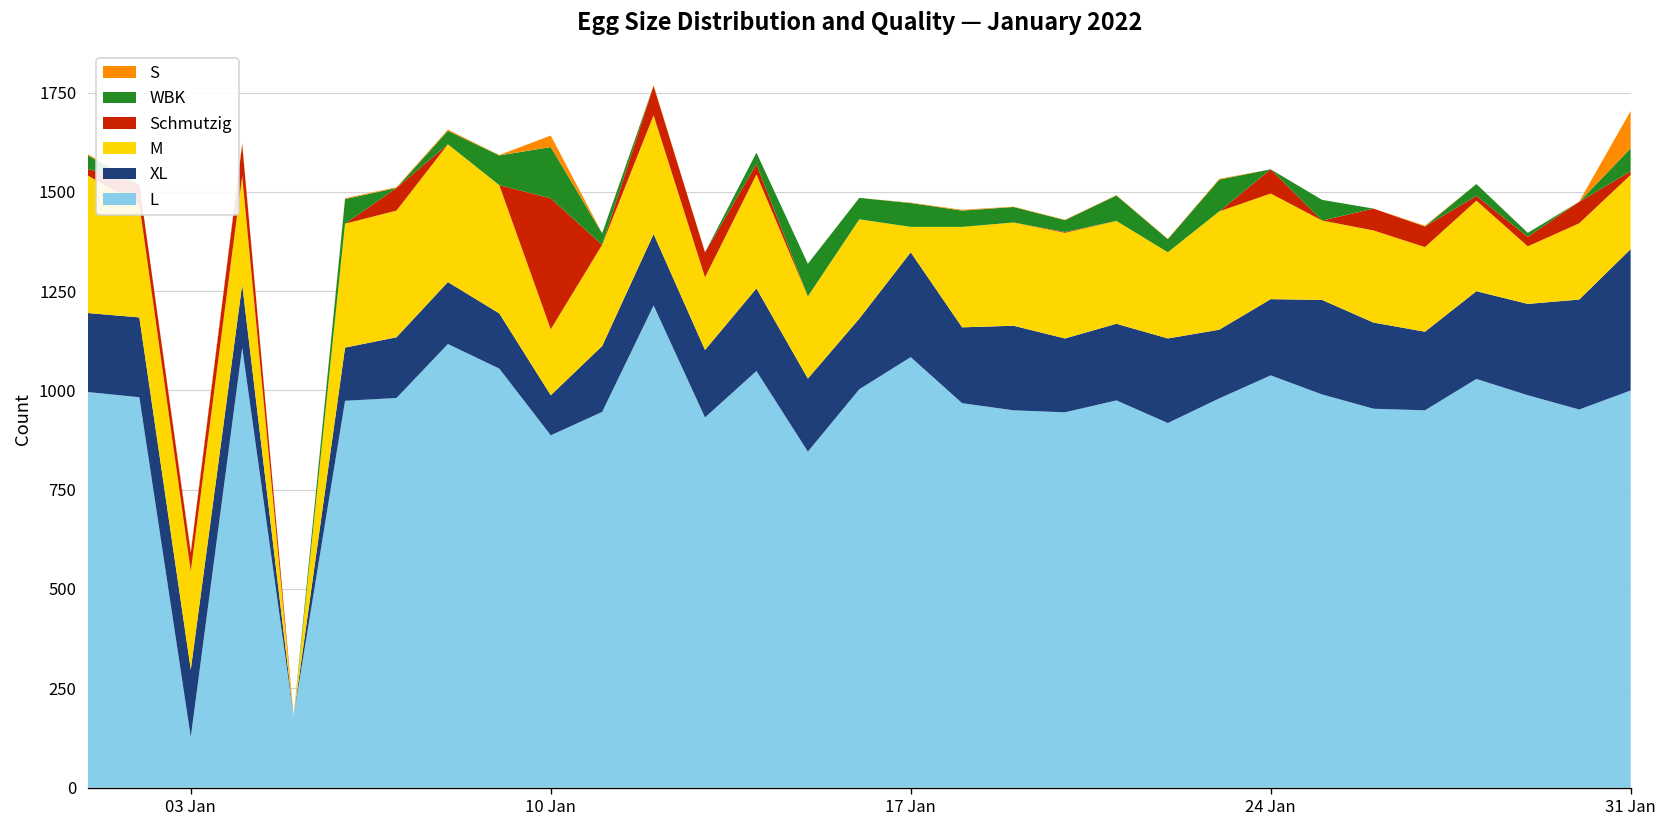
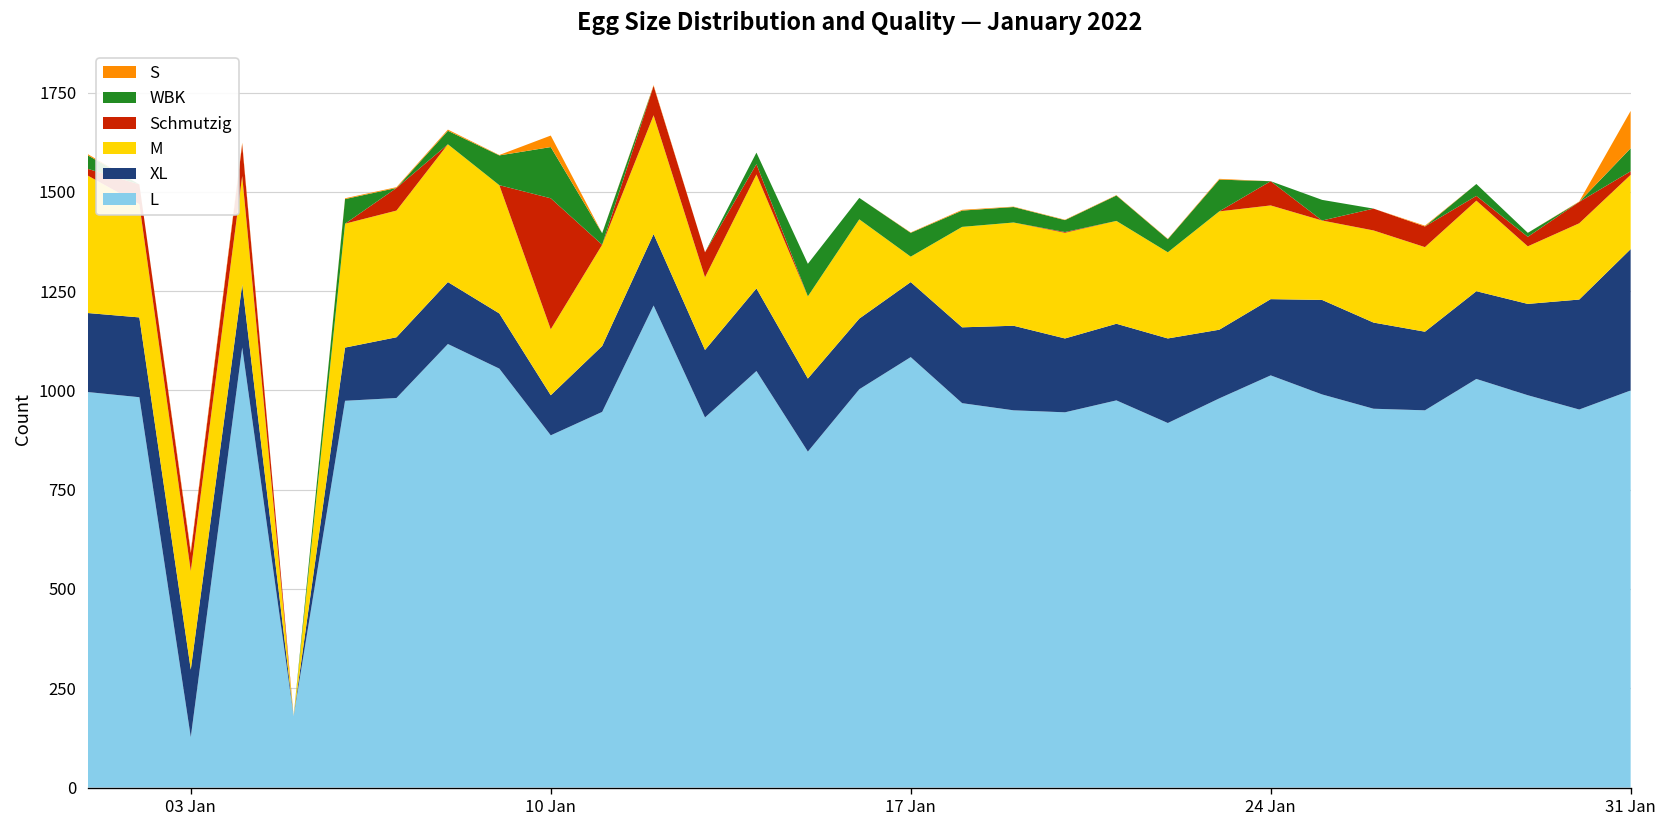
  {
    "XL": {
-     "17 Jan": 260
+     "17 Jan": 190
    },
    "M": {
-     "24 Jan": 270
+     "24 Jan": 240
    },
    "S": {
      "10 Jan": 30,
      "31 Jan": 90
    }
  }
